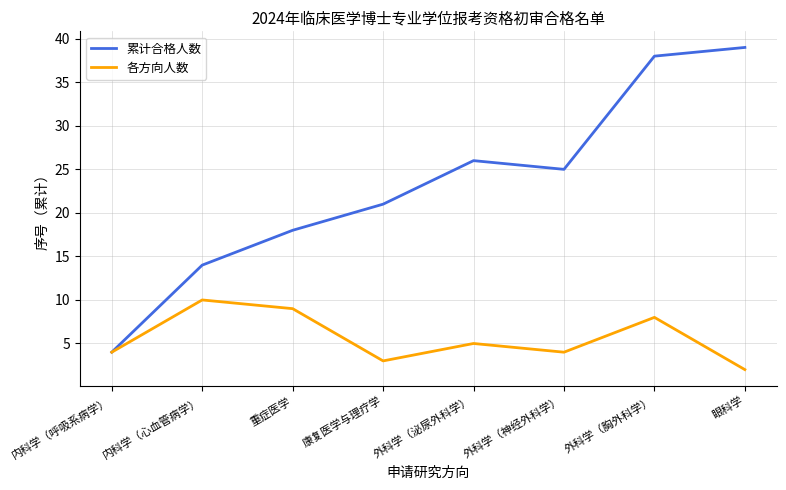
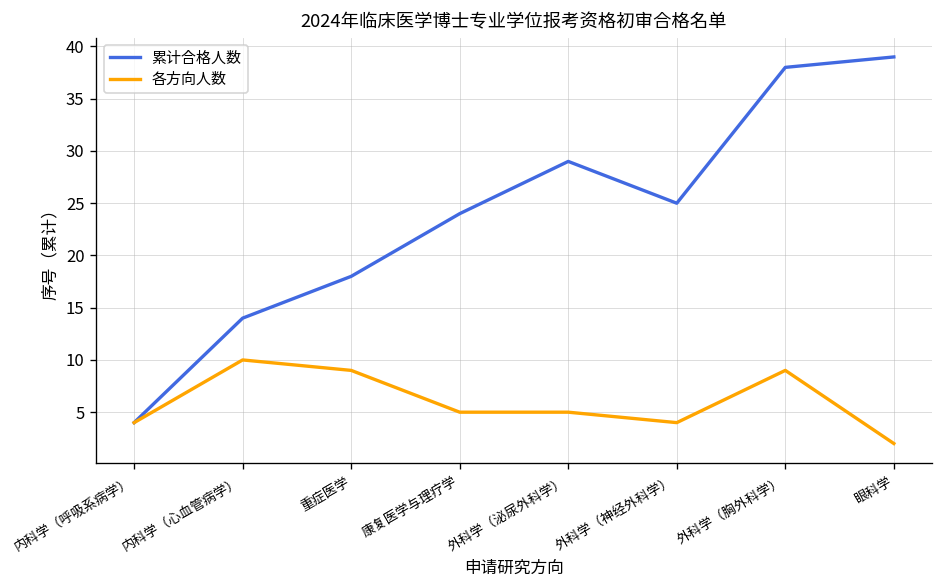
  {
    "累计合格人数": {
      "内科学（心血管病学）": 14,
      "重症医学": 18,
-     "康复医学与理疗学": 21,
-     "外科学（泌尿外科学）": 26,
+     "康复医学与理疗学": 24,
+     "外科学（泌尿外科学）": 29,
      "外科学（神经外科学）": 25,
      "外科学（胸外科学）": 38,
      "眼科学": 39
    },
    "各方向人数": {
      "内科学（心血管病学）": 10,
      "重症医学": 9,
-     "康复医学与理疗学": 3,
+     "康复医学与理疗学": 5,
      "外科学（泌尿外科学）": 5,
      "外科学（神经外科学）": 4,
-     "外科学（胸外科学）": 8,
+     "外科学（胸外科学）": 9,
      "眼科学": 2
    }
  }
